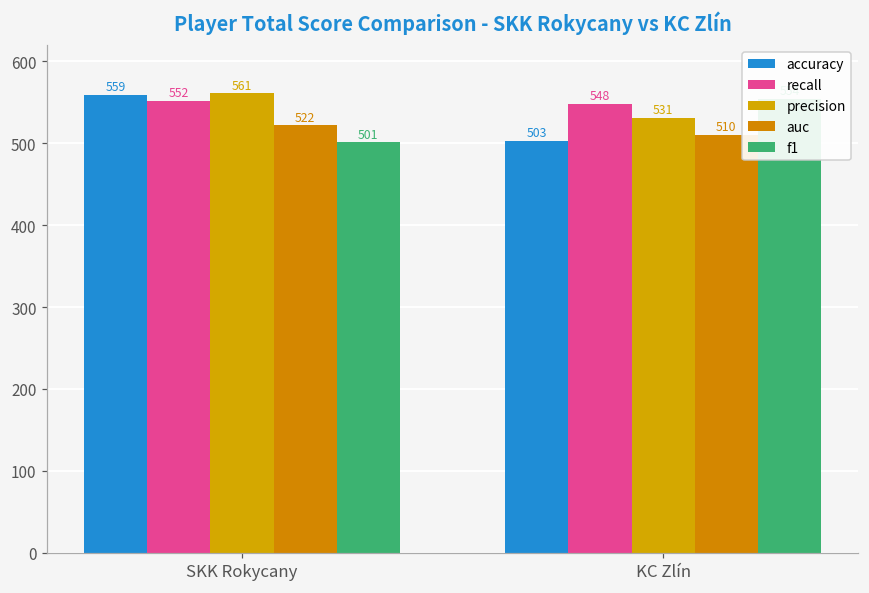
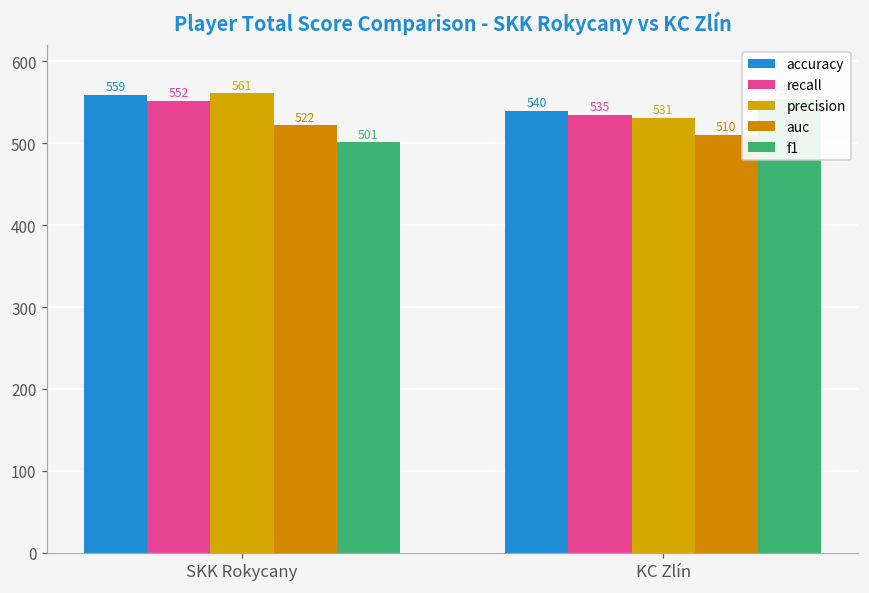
  {
    "accuracy": {
      "SKK Rokycany": 559,
-     "KC Zlín": 503
+     "KC Zlín": 540
    },
    "recall": {
      "SKK Rokycany": 552,
-     "KC Zlín": 548
+     "KC Zlín": 535
    },
    "f1": {
      "SKK Rokycany": 501
    }
  }
